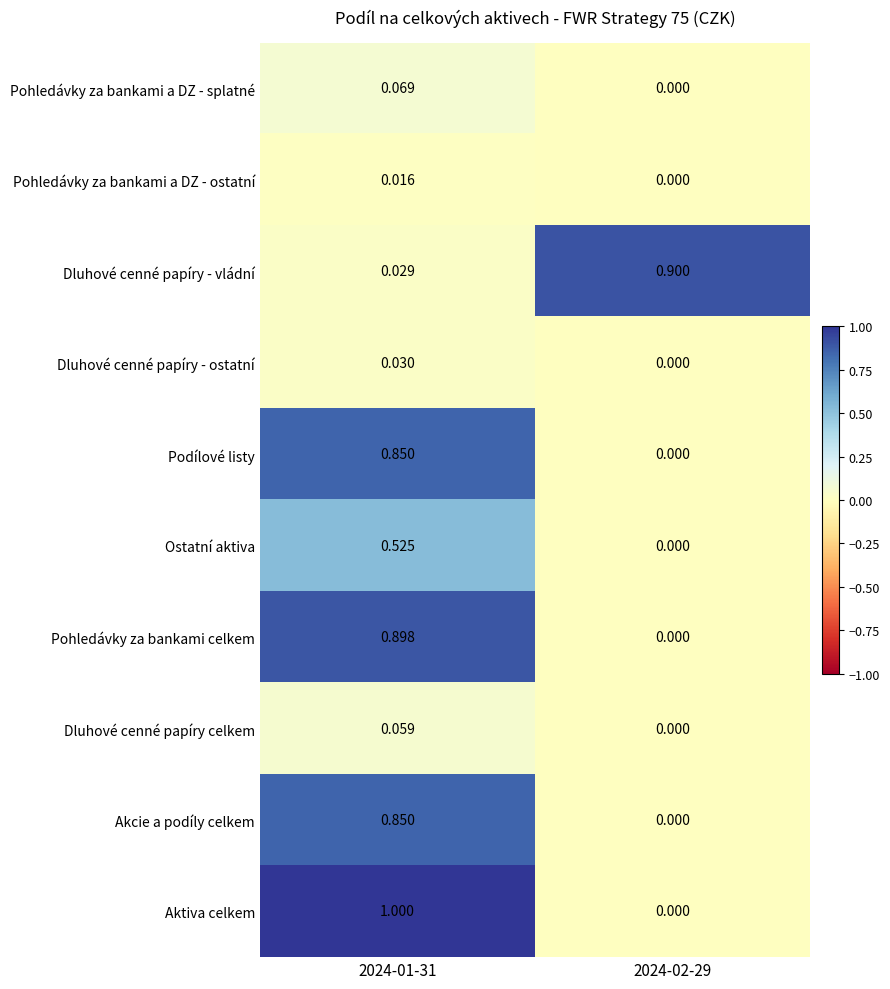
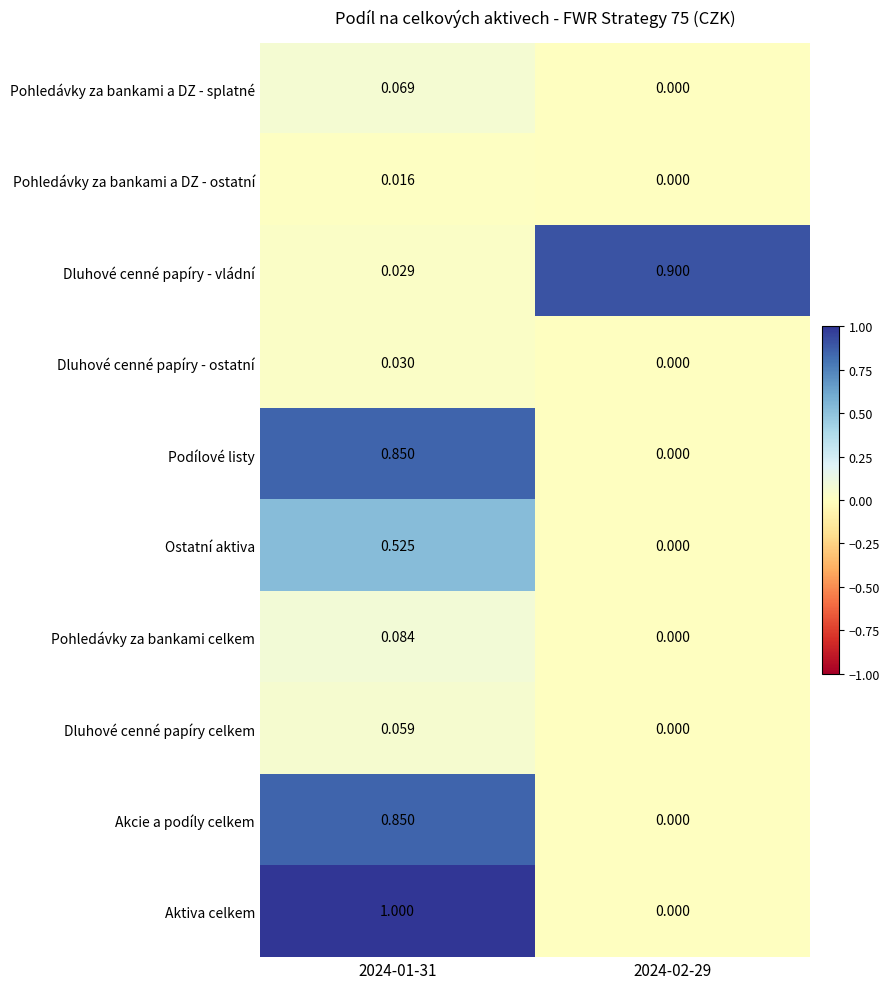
  {
    "Pohledávky za bankami a DZ - splatné": {
      "2024-01-31": 0.069,
      "2024-02-29": 0.000
    },
    "Pohledávky za bankami a DZ - ostatní": {
      "2024-01-31": 0.016,
      "2024-02-29": 0.000
    },
    "Dluhové cenné papíry - vládní": {
      "2024-01-31": 0.029,
      "2024-02-29": 0.900
    },
    "Dluhové cenné papíry - ostatní": {
      "2024-01-31": 0.030,
      "2024-02-29": 0.000
    },
    "Podílové listy": {
      "2024-01-31": 0.850,
      "2024-02-29": 0.000
    },
    "Ostatní aktiva": {
      "2024-01-31": 0.525,
      "2024-02-29": 0.000
    },
    "Pohledávky za bankami celkem": {
-     "2024-01-31": 0.898,
+     "2024-01-31": 0.084,
      "2024-02-29": 0.000
    },
    "Dluhové cenné papíry celkem": {
      "2024-01-31": 0.059,
      "2024-02-29": 0.000
    },
    "Akcie a podíly celkem": {
      "2024-01-31": 0.850,
      "2024-02-29": 0.000
    },
    "Aktiva celkem": {
      "2024-01-31": 1.000,
      "2024-02-29": 0.000
    }
  }
